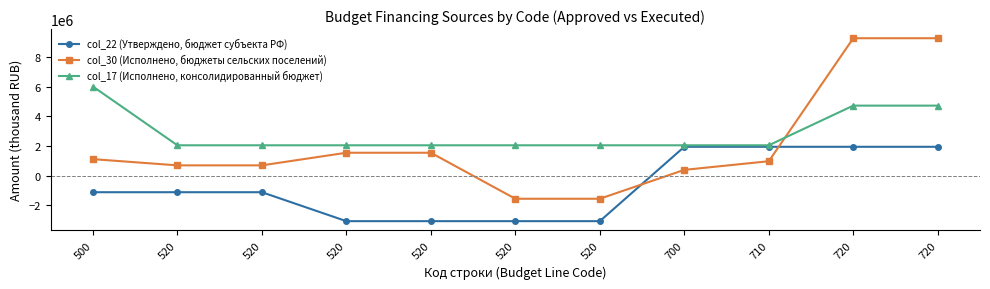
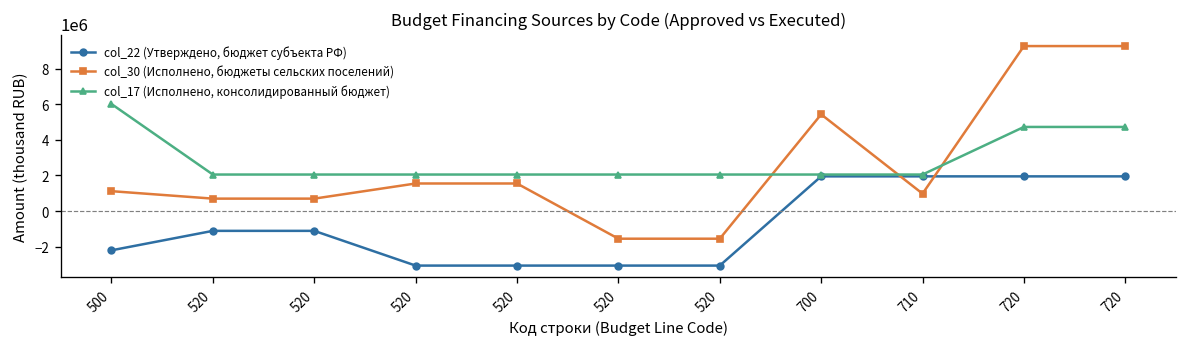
  {
    "col_22 (Утверждено, бюджет субъекта РФ)": {
-     "500": -1100000
+     "500": -2200000
    },
    "col_30 (Исполнено, бюджеты сельских поселений)": {
      "500": 1100000,
-     "700": 400000,
+     "700": 5400000,
      "710": 1000000
    },
    "col_17 (Исполнено, консолидированный бюджет)": {
      "500": 6000000
    }
  }
